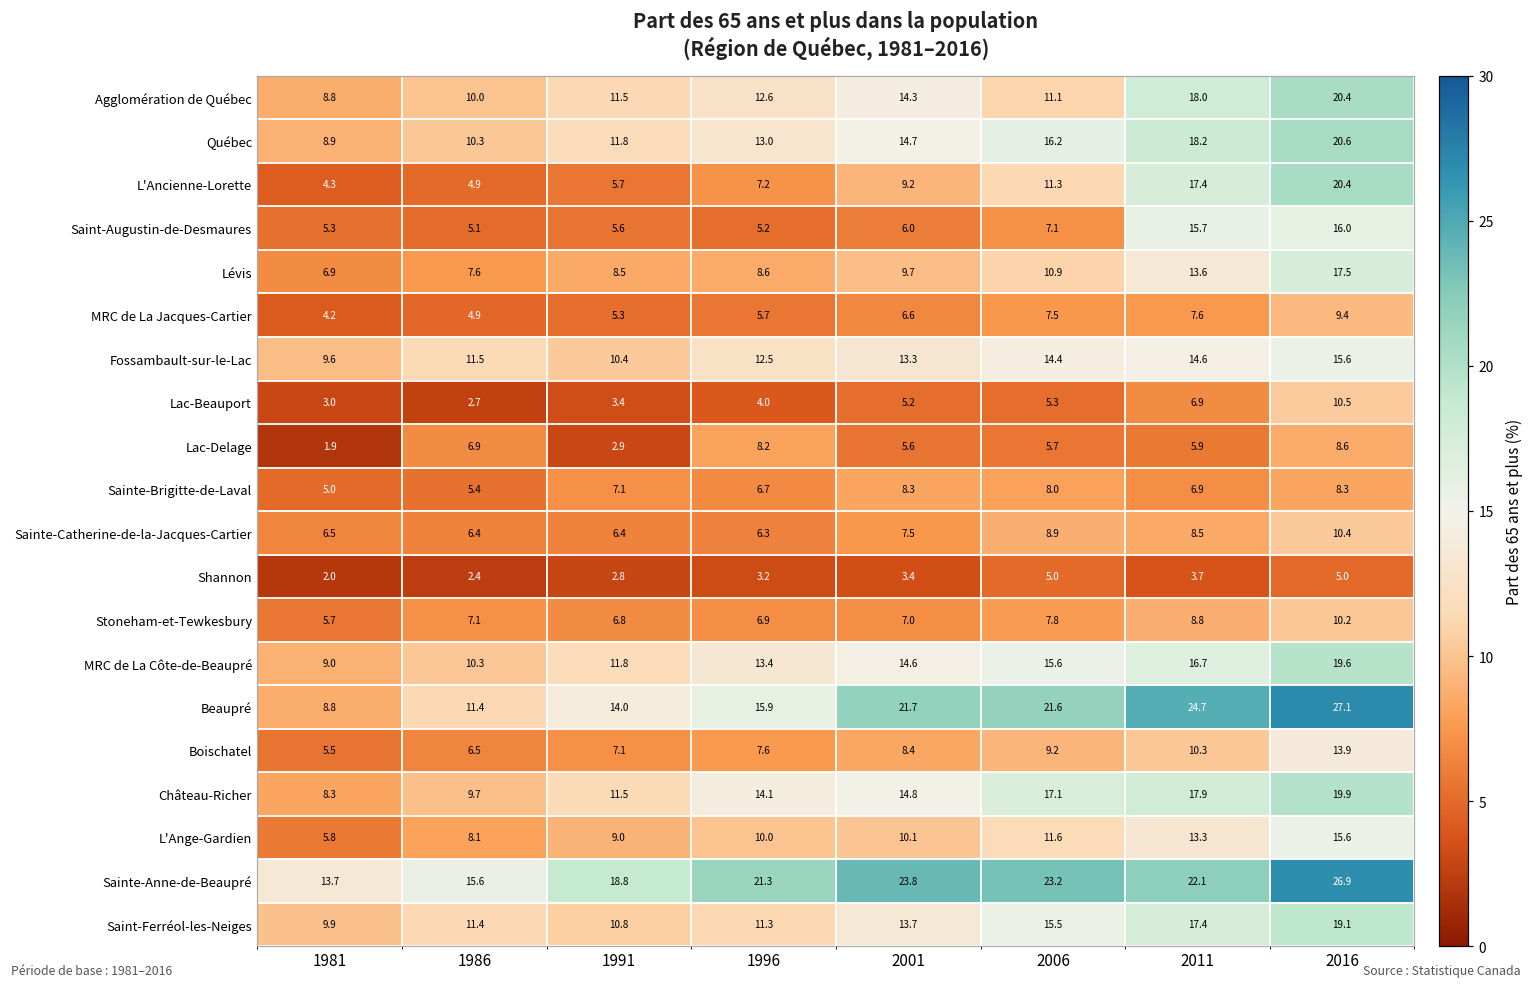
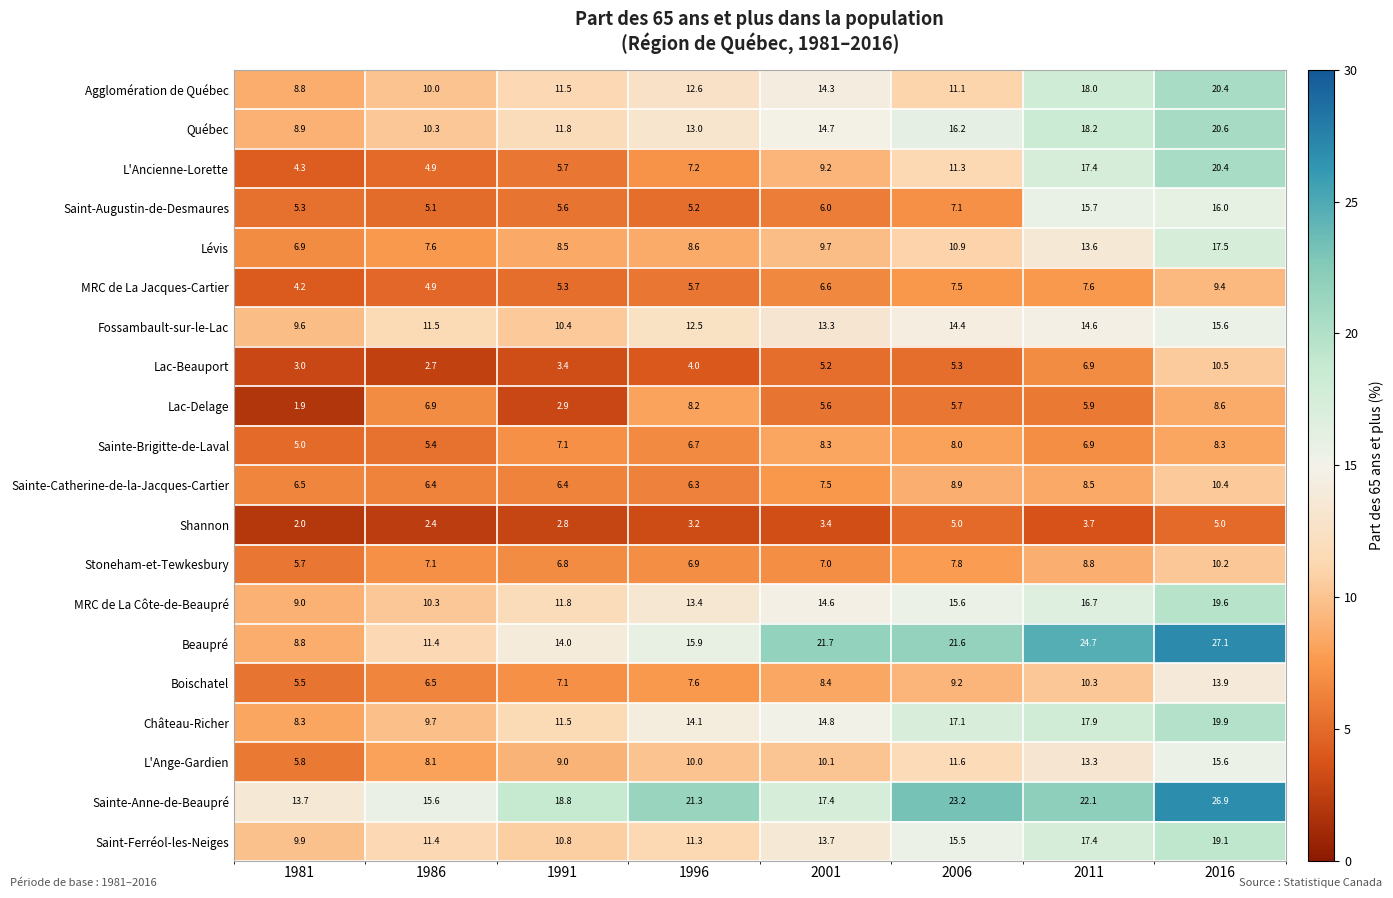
  {
    "Agglomération de Québec": {
      "1981": 8.8,
      "1986": 10.0,
      "1991": 11.5,
      "1996": 12.6,
      "2001": 14.3,
      "2006": 11.1,
      "2011": 18.0,
      "2016": 20.4
    },
    "Québec": {
      "1981": 8.9,
      "1986": 10.3,
      "1991": 11.8,
      "1996": 13.0,
      "2001": 14.7,
      "2006": 16.2,
      "2011": 18.2,
      "2016": 20.6
    },
    "L'Ancienne-Lorette": {
      "1981": 4.3,
      "1986": 4.9,
      "1991": 5.7,
      "1996": 7.2,
      "2001": 9.2,
      "2006": 11.3,
      "2011": 17.4,
      "2016": 20.4
    },
    "Saint-Augustin-de-Desmaures": {
      "1981": 5.3,
      "1986": 5.1,
      "1991": 5.6,
      "1996": 5.2,
      "2001": 6.0,
      "2006": 7.1,
      "2011": 15.7,
      "2016": 16.0
    },
    "Lévis": {
      "1981": 6.9,
      "1986": 7.6,
      "1991": 8.5,
      "1996": 8.6,
      "2001": 9.7,
      "2006": 10.9,
      "2011": 13.6,
      "2016": 17.5
    },
    "MRC de La Jacques-Cartier": {
      "1981": 4.2,
      "1986": 4.9,
      "1991": 5.3,
      "1996": 5.7,
      "2001": 6.6,
      "2006": 7.5,
      "2011": 7.6,
      "2016": 9.4
    },
    "Fossambault-sur-le-Lac": {
      "1981": 9.6,
      "1986": 11.5,
      "1991": 10.4,
      "1996": 12.5,
      "2001": 13.3,
      "2006": 14.4,
      "2011": 14.6,
      "2016": 15.6
    },
    "Lac-Beauport": {
      "1981": 3.0,
      "1986": 2.7,
      "1991": 3.4,
      "1996": 4.0,
      "2001": 5.2,
      "2006": 5.3,
      "2011": 6.9,
      "2016": 10.5
    },
    "Lac-Delage": {
      "1981": 1.9,
      "1986": 6.9,
      "1991": 2.9,
      "1996": 8.2,
      "2001": 5.6,
      "2006": 5.7,
      "2011": 5.9,
      "2016": 8.6
    },
    "Sainte-Brigitte-de-Laval": {
      "1981": 5.0,
      "1986": 5.4,
      "1991": 7.1,
      "1996": 6.7,
      "2001": 8.3,
      "2006": 8.0,
      "2011": 6.9,
      "2016": 8.3
    },
    "Sainte-Catherine-de-la-Jacques-Cartier": {
      "1981": 6.5,
      "1986": 6.4,
      "1991": 6.4,
      "1996": 6.3,
      "2001": 7.5,
      "2006": 8.9,
      "2011": 8.5,
      "2016": 10.4
    },
    "Shannon": {
      "1981": 2.0,
      "1986": 2.4,
      "1991": 2.8,
      "1996": 3.2,
      "2001": 3.4,
      "2006": 5.0,
      "2011": 3.7,
      "2016": 5.0
    },
    "Stoneham-et-Tewkesbury": {
      "1981": 5.7,
      "1986": 7.1,
      "1991": 6.8,
      "1996": 6.9,
      "2001": 7.0,
      "2006": 7.8,
      "2011": 8.8,
      "2016": 10.2
    },
    "MRC de La Côte-de-Beaupré": {
      "1981": 9.0,
      "1986": 10.3,
      "1991": 11.8,
      "1996": 13.4,
      "2001": 14.6,
      "2006": 15.6,
      "2011": 16.7,
      "2016": 19.6
    },
    "Beaupré": {
      "1981": 8.8,
      "1986": 11.4,
      "1991": 14.0,
      "1996": 15.9,
      "2001": 21.7,
      "2006": 21.6,
      "2011": 24.7,
      "2016": 27.1
    },
    "Boischatel": {
      "1981": 5.5,
      "1986": 6.5,
      "1991": 7.1,
      "1996": 7.6,
      "2001": 8.4,
      "2006": 9.2,
      "2011": 10.3,
      "2016": 13.9
    },
    "Château-Richer": {
      "1981": 8.3,
      "1986": 9.7,
      "1991": 11.5,
      "1996": 14.1,
      "2001": 14.8,
      "2006": 17.1,
      "2011": 17.9,
      "2016": 19.9
    },
    "L'Ange-Gardien": {
      "1981": 5.8,
      "1986": 8.1,
      "1991": 9.0,
      "1996": 10.0,
      "2001": 10.1,
      "2006": 11.6,
      "2011": 13.3,
      "2016": 15.6
    },
    "Sainte-Anne-de-Beaupré": {
      "1981": 13.7,
      "1986": 15.6,
      "1991": 18.8,
      "1996": 21.3,
-     "2001": 23.8,
+     "2001": 17.4,
      "2006": 23.2,
      "2011": 22.1,
      "2016": 26.9
    },
    "Saint-Ferréol-les-Neiges": {
      "1981": 9.9,
      "1986": 11.4,
      "1991": 10.8,
      "1996": 11.3,
      "2001": 13.7,
      "2006": 15.5,
      "2011": 17.4,
      "2016": 19.1
    }
  }
